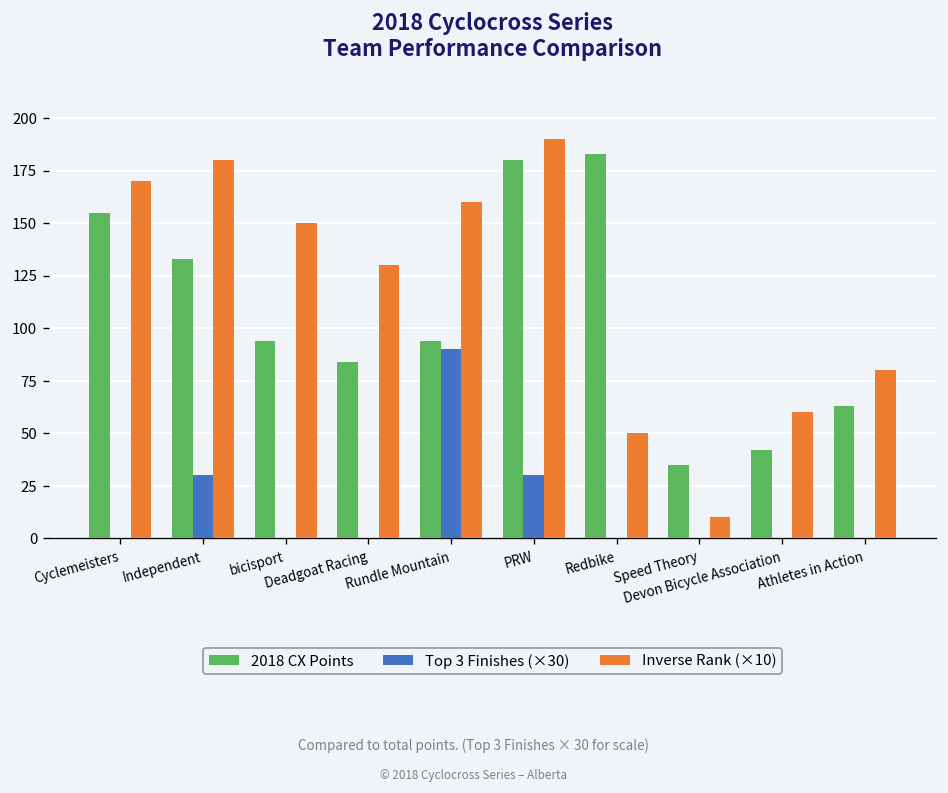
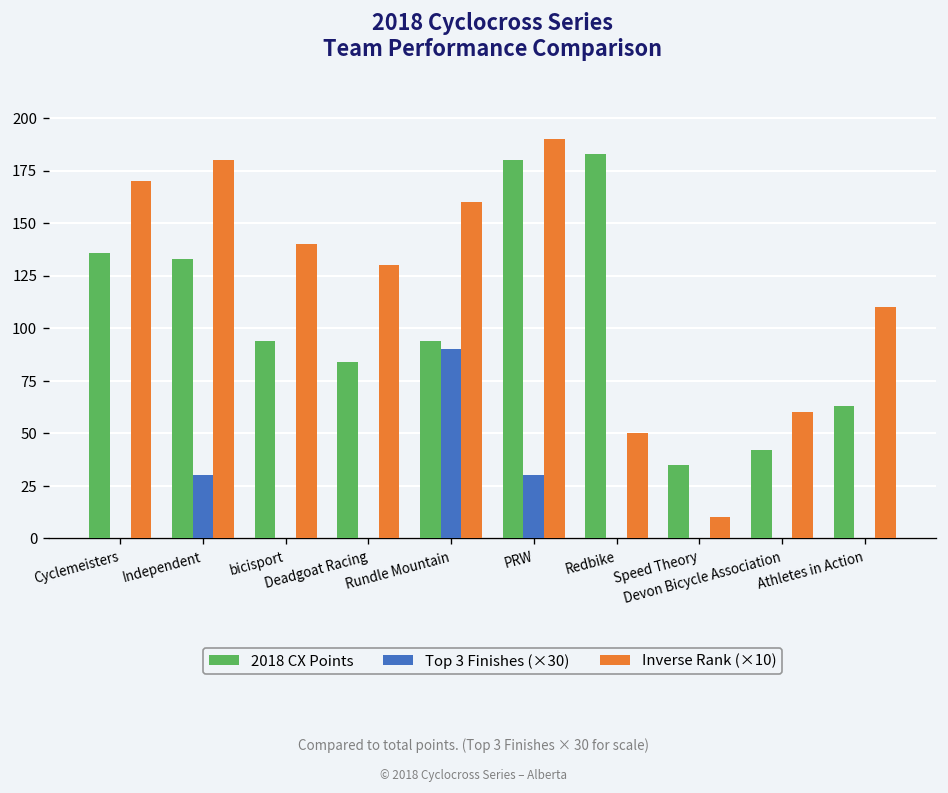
  {
    "2018 CX Points": {
-     "Cyclemeisters": 155,
+     "Cyclemeisters": 136,
      "Independent": 133,
      "bicisport": 94,
      "Deadgoat Racing": 84,
      "Rundle Mountain": 94,
      "PRW": 180,
      "Redbike": 183,
      "Speed Theory": 35,
      "Devon Bicycle Association": 42,
      "Athletes in Action": 63
    },
    "Top 3 Finishes (×30)": {
      "Cyclemeisters": 0,
      "Independent": 30,
      "bicisport": 0,
      "Deadgoat Racing": 0,
      "Rundle Mountain": 90,
      "PRW": 30,
      "Redbike": 0,
      "Speed Theory": 0,
      "Devon Bicycle Association": 0,
      "Athletes in Action": 0
    },
    "Inverse Rank (×10)": {
      "Cyclemeisters": 170,
      "Independent": 180,
-     "bicisport": 150,
+     "bicisport": 140,
      "Deadgoat Racing": 130,
      "Rundle Mountain": 160,
      "PRW": 190,
      "Redbike": 50,
      "Speed Theory": 10,
      "Devon Bicycle Association": 60,
-     "Athletes in Action": 80
+     "Athletes in Action": 110
    }
  }
